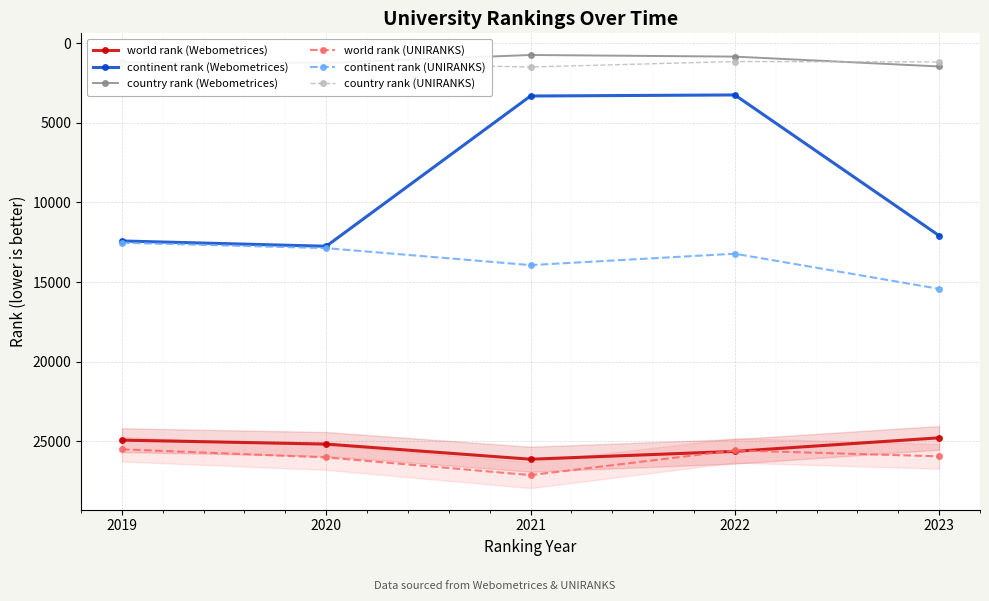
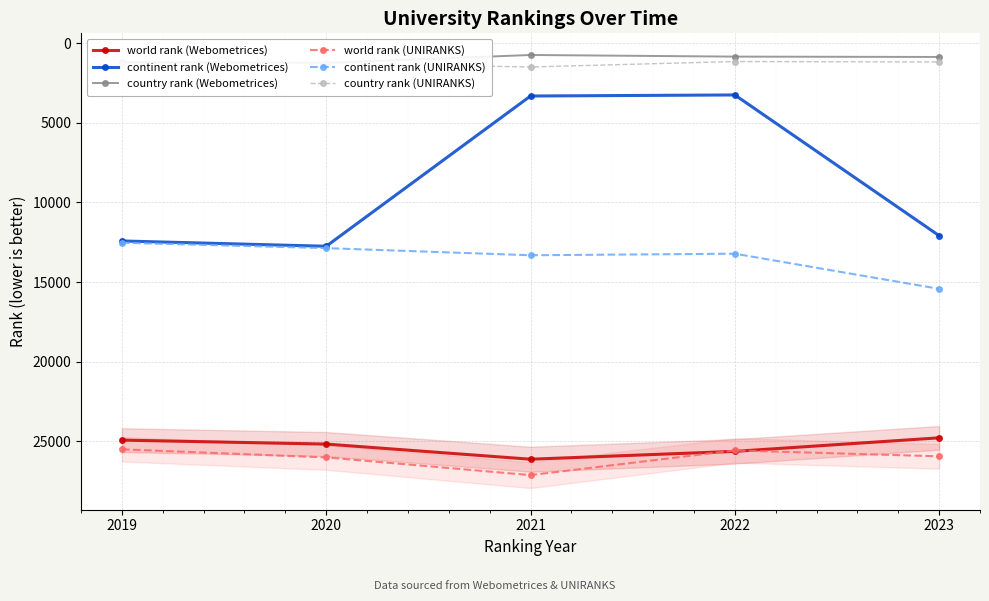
  {
    "continent rank (Webometrices)": {
      "2021": 3300,
      "2022": 3300,
      "2023": 12100
    },
    "country rank (Webometrices)": {
      "2021": 700,
      "2022": 800,
-     "2023": 1500
+     "2023": 900
    },
    "continent rank (UNIRANKS)": {
-     "2021": 13900,
+     "2021": 13300,
      "2022": 13200,
      "2023": 15400
    },
    "country rank (UNIRANKS)": {
      "2021": 1500,
      "2022": 1200,
      "2023": 1200
    }
  }
